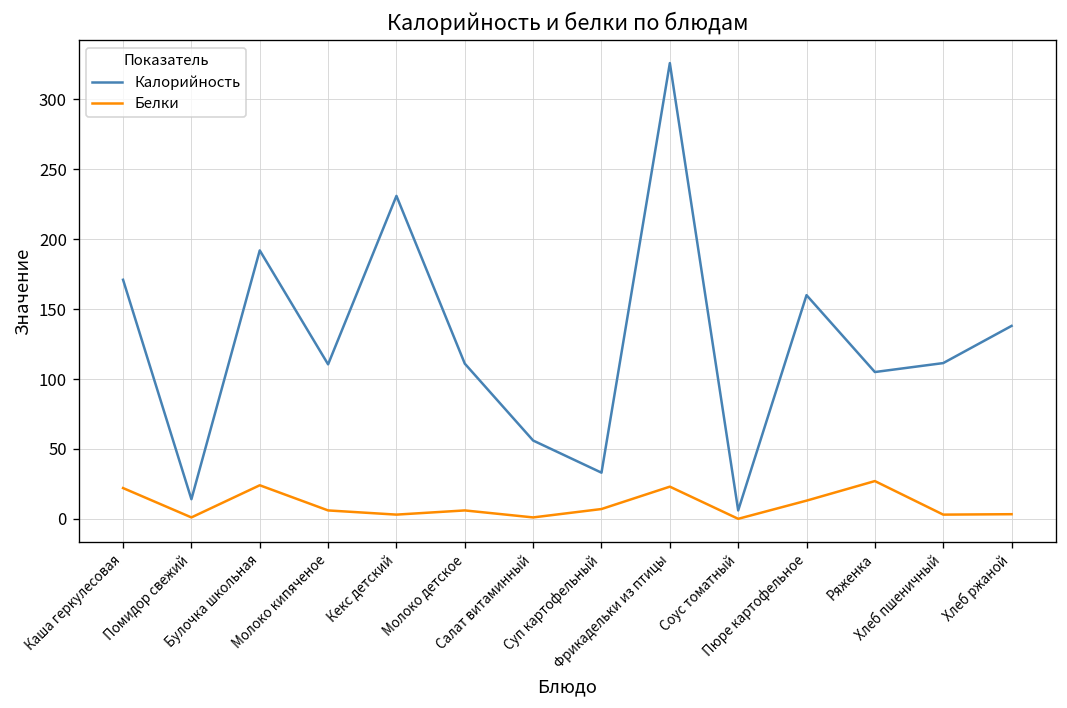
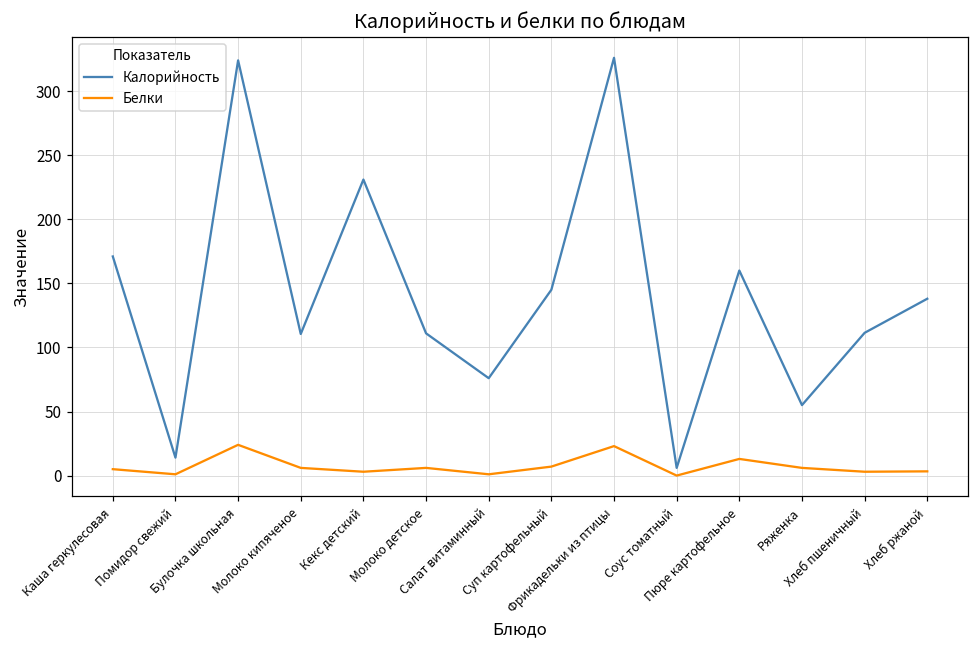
  {
    "Калорийность": {
      "Каша геркулесовая": 171,
      "Помидор свежий": 14,
-     "Булочка школьная": 192,
+     "Булочка школьная": 324,
      "Молоко кипяченое": 111,
      "Кекс детский": 231,
      "Молоко детское": 111,
-     "Салат витаминный": 56,
-     "Суп картофельный": 33,
+     "Салат витаминный": 76,
+     "Суп картофельный": 145,
      "Фрикадельки из птицы": 326,
      "Соус томатный": 6,
      "Пюре картофельное": 160,
-     "Ряженка": 105,
+     "Ряженка": 55,
      "Хлеб пшеничный": 111,
      "Хлеб ржаной": 138
    },
    "Белки": {
-     "Каша геркулесовая": 22,
+     "Каша геркулесовая": 5,
      "Помидор свежий": 1,
      "Булочка школьная": 24,
      "Молоко кипяченое": 6,
      "Кекс детский": 3,
      "Молоко детское": 6,
      "Салат витаминный": 1,
      "Суп картофельный": 7,
      "Фрикадельки из птицы": 23,
      "Соус томатный": 0,
      "Пюре картофельное": 13,
-     "Ряженка": 27,
+     "Ряженка": 6,
      "Хлеб пшеничный": 3,
      "Хлеб ржаной": 3
    }
  }
